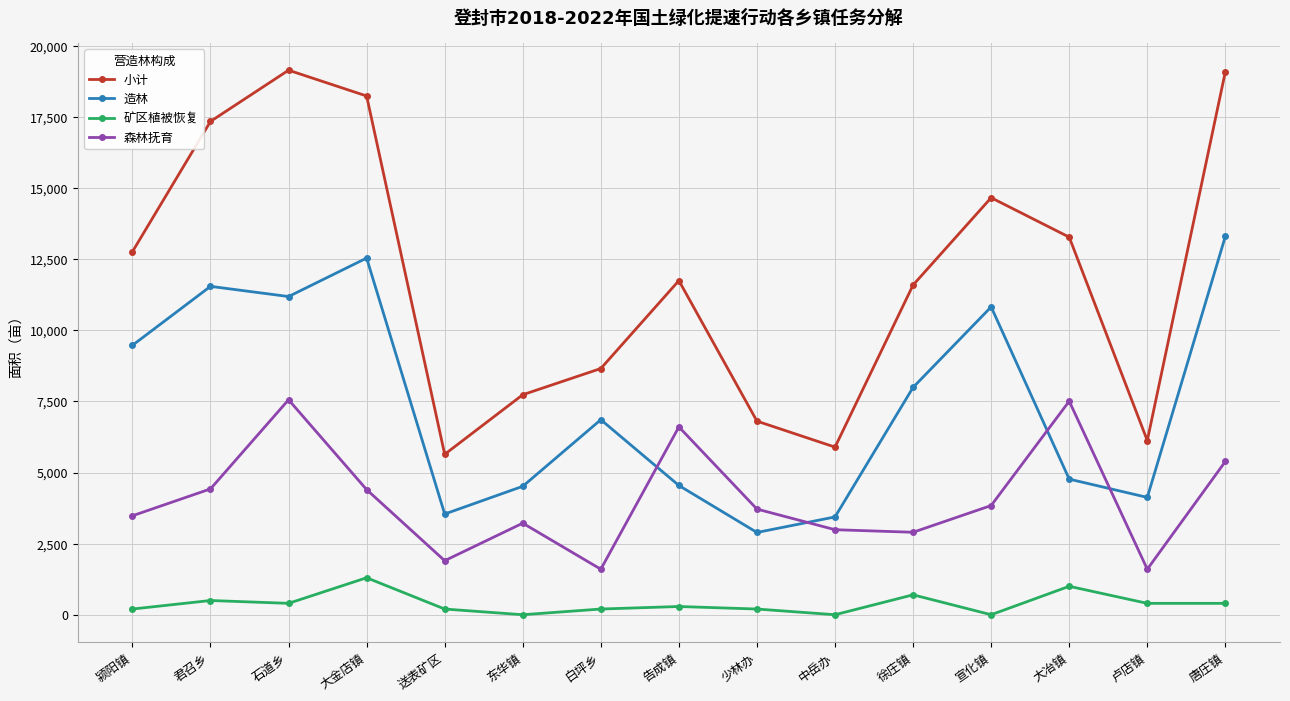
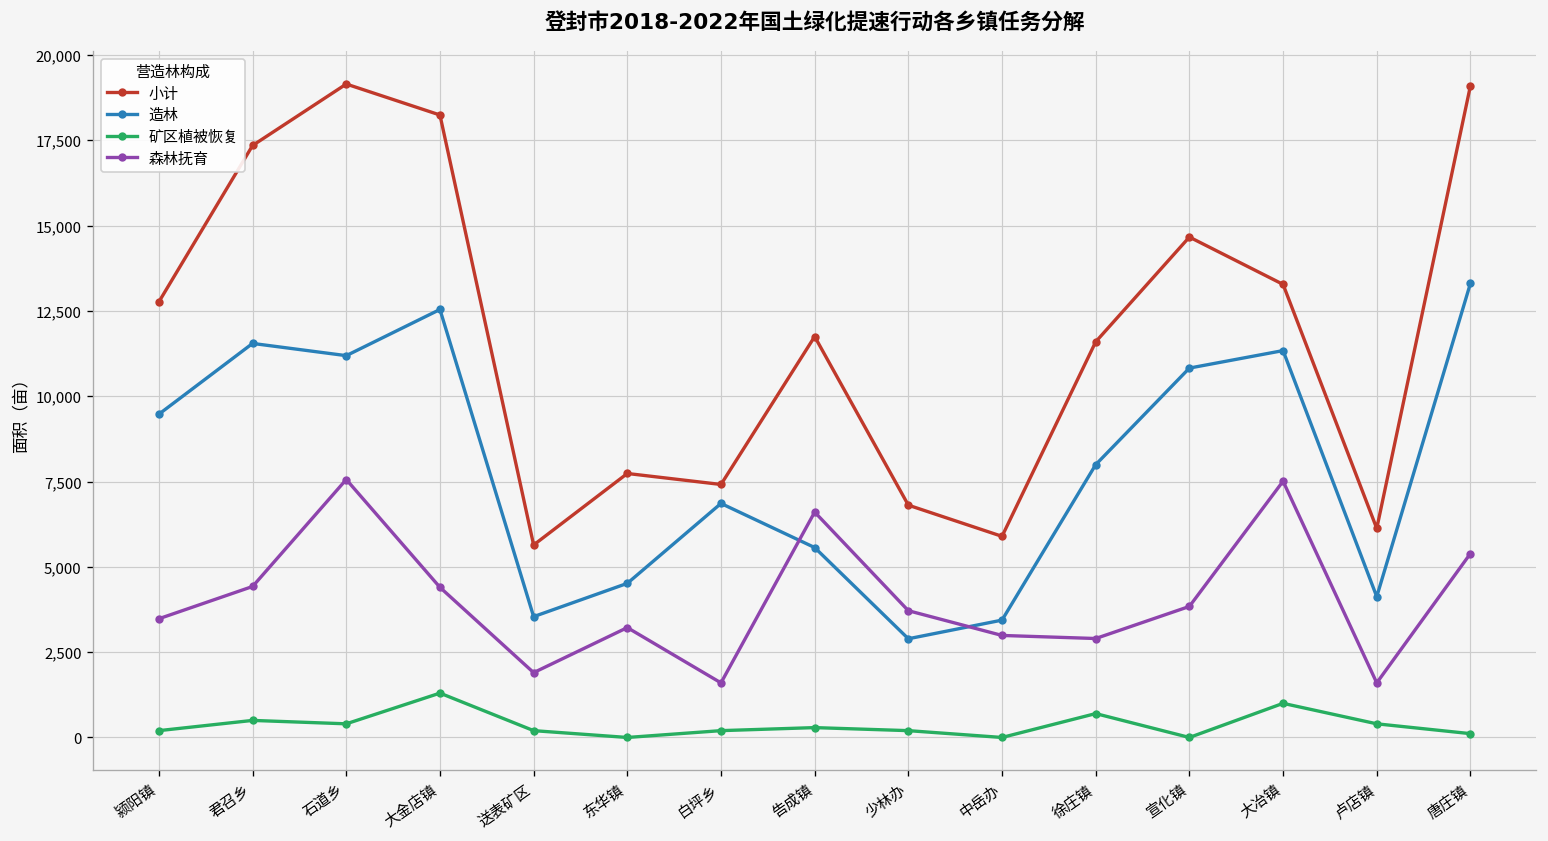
  {
    "小计": {
      "颍阳镇": "12,800",
      "君召乡": "17,300",
      "石道乡": "19,100",
      "大金店镇": "18,200",
      "送表矿区": "5,600",
      "东华镇": "7,700",
-     "白坪乡": "8,700",
+     "白坪乡": "7,400",
      "告成镇": "11,800",
      "少林办": "6,800",
      "中岳办": "5,900",
      "徐庄镇": "11,600",
      "宣化镇": "14,700",
      "大冶镇": "13,300",
      "卢店镇": "6,100",
      "唐庄镇": "19,100"
    },
    "造林": {
      "颍阳镇": "9,500",
      "君召乡": "11,500",
      "石道乡": "11,200",
      "大金店镇": "12,500",
      "送表矿区": "3,500",
      "东华镇": "4,500",
      "白坪乡": "6,900",
-     "告成镇": "4,500",
+     "告成镇": "5,600",
      "少林办": "2,900",
      "中岳办": "3,400",
      "徐庄镇": "8,000",
      "宣化镇": "10,800",
-     "大冶镇": "4,800",
+     "大冶镇": "11,300",
      "卢店镇": "4,100",
      "唐庄镇": "13,300"
    },
    "矿区植被恢复": {
      "颍阳镇": "200",
      "君召乡": "500",
      "石道乡": "400",
      "大金店镇": "1,300",
      "送表矿区": "200",
      "东华镇": "0",
      "白坪乡": "200",
      "告成镇": "300",
      "少林办": "200",
      "中岳办": "0",
      "徐庄镇": "700",
      "宣化镇": "0",
      "大冶镇": "1,000",
      "卢店镇": "400",
-     "唐庄镇": "400"
+     "唐庄镇": "100"
    },
    "森林抚育": {
      "颍阳镇": "3,500",
      "君召乡": "4,400",
      "石道乡": "7,600",
      "大金店镇": "4,400",
      "送表矿区": "1,900",
      "东华镇": "3,200",
      "白坪乡": "1,600",
      "告成镇": "6,600",
      "少林办": "3,700",
      "中岳办": "3,000",
      "徐庄镇": "2,900",
      "宣化镇": "3,800",
      "大冶镇": "7,500",
      "卢店镇": "1,600",
      "唐庄镇": "5,400"
    }
  }
